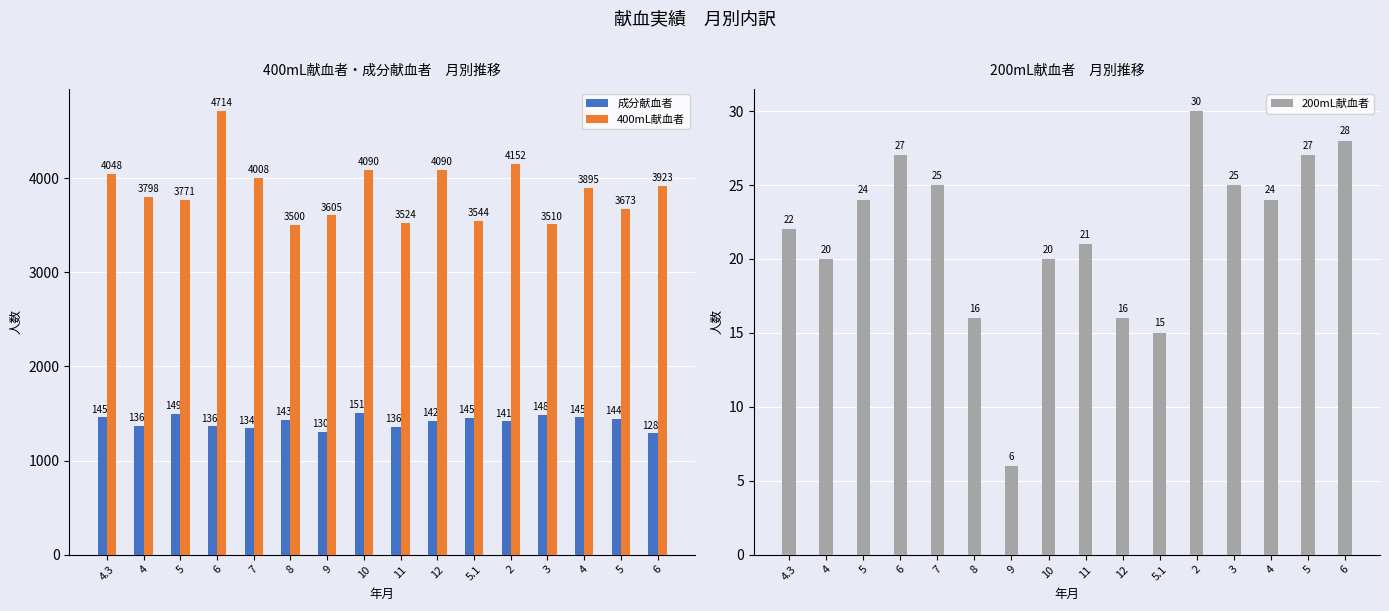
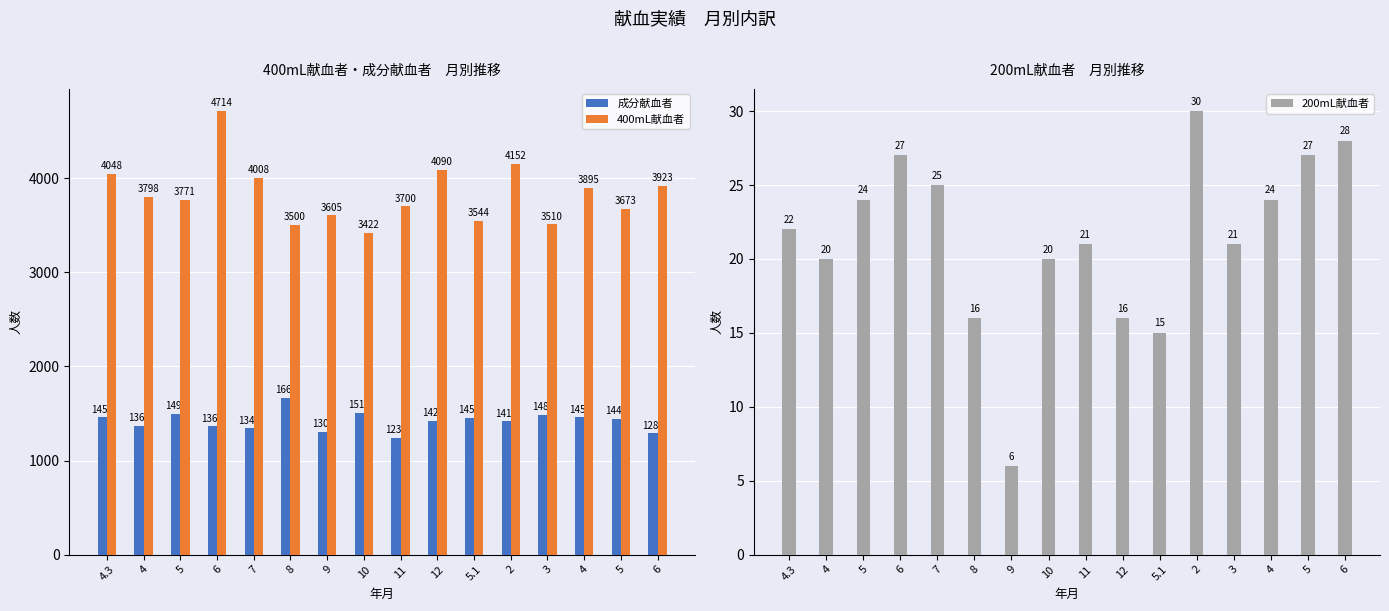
  {
    "400mL献血者・成分献血者 月別推移": {
      "成分献血者": {
        "4.3": 1459,
        "7": 1342,
-       "8": 1436,
+       "8": 1664,
        "9": 1305,
        "10": 1510,
-       "11": 1360,
+       "11": 1239,
        "12": 1421,
        "5.1": 1451,
        "2": 1416,
        "3": 1486
      },
      "400mL献血者": {
        "4.3": 4048,
        "7": 4008,
        "8": 3500,
        "9": 3605,
-       "10": 4090,
-       "11": 3524,
+       "10": 3422,
+       "11": 3700,
        "12": 4090,
        "5.1": 3544,
        "2": 4152,
        "3": 3510
      }
    },
    "200mL献血者 月別推移": {
      "4.3": 22,
      "7": 25,
      "8": 16,
      "9": 6,
      "10": 20,
      "11": 21,
      "12": 16,
      "5.1": 15,
      "2": 30,
-     "3": 25
+     "3": 21
    }
  }
